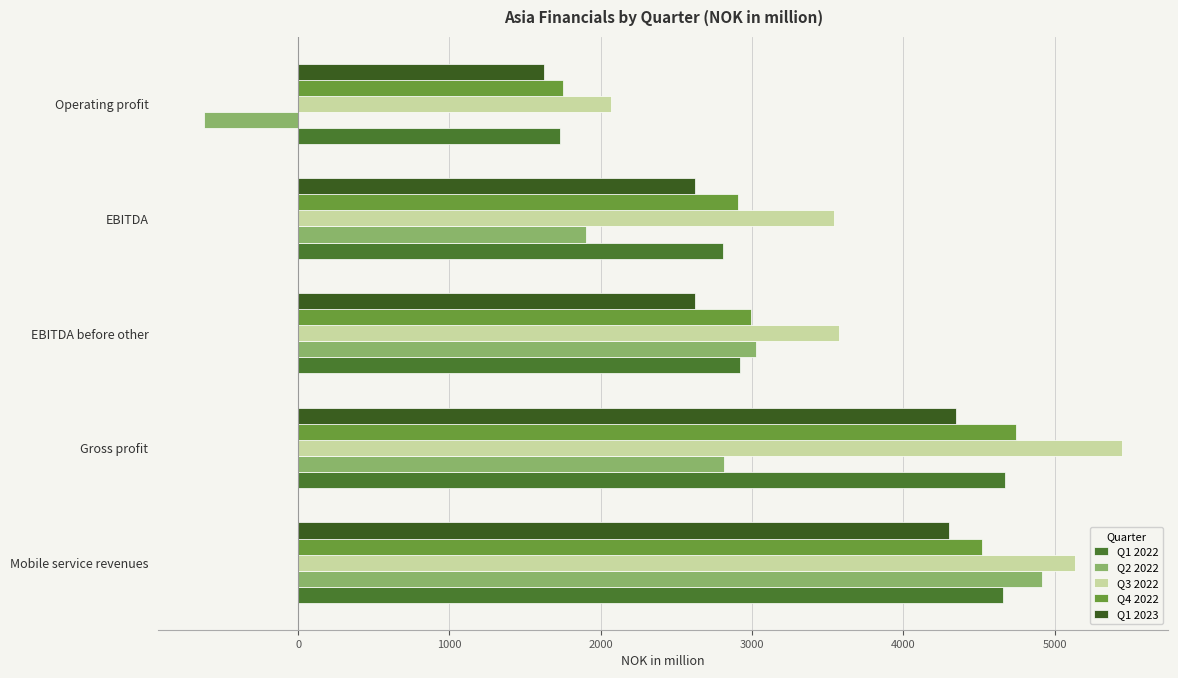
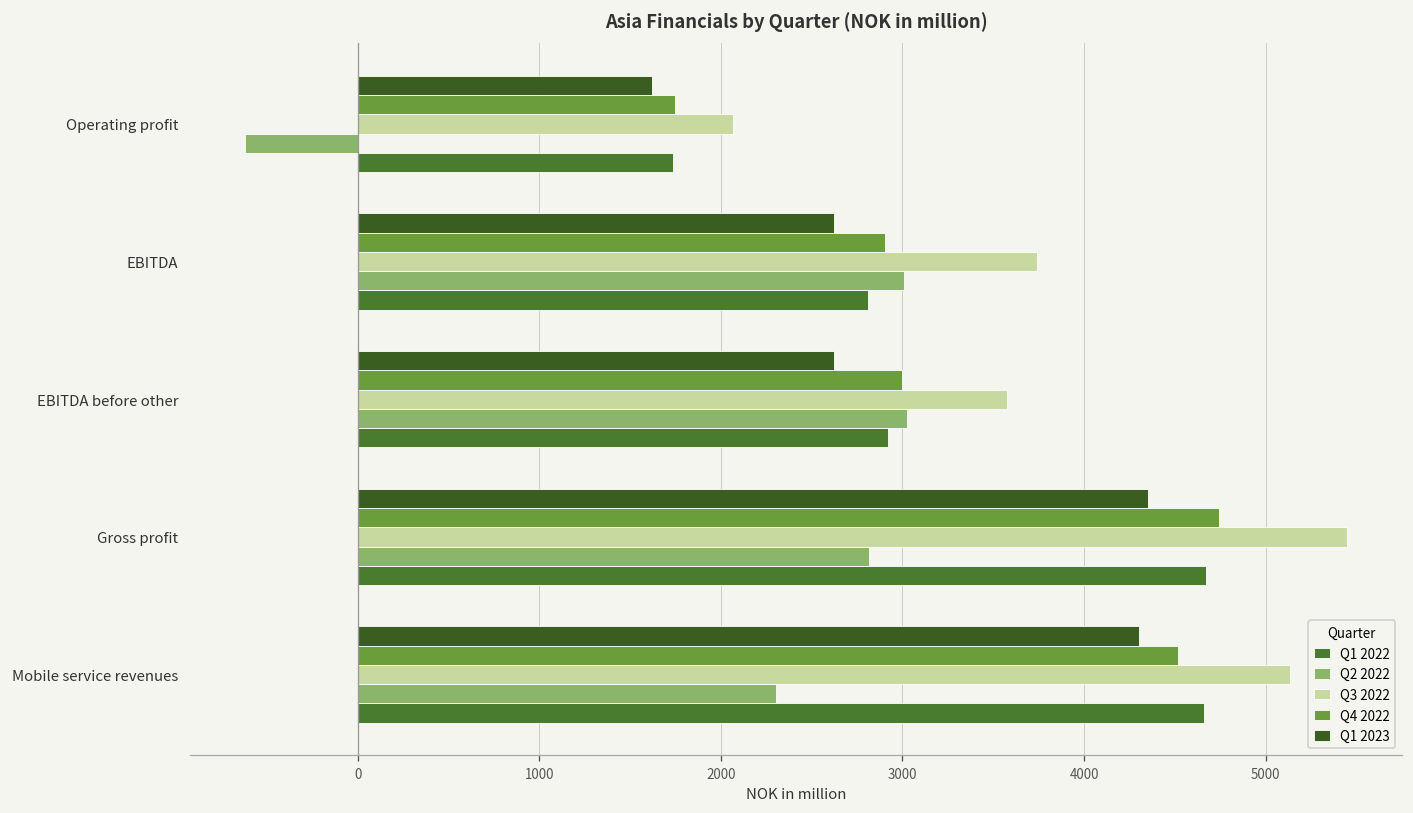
  {
    "Q2 2022": {
      "Operating profit": -620,
-     "EBITDA": 1900,
+     "EBITDA": 3010,
      "EBITDA before other": 3030,
      "Gross profit": 2810,
-     "Mobile service revenues": 4920
+     "Mobile service revenues": 2300
    },
    "Q3 2022": {
      "Operating profit": 2070,
-     "EBITDA": 3540,
+     "EBITDA": 3740,
      "EBITDA before other": 3570,
      "Gross profit": 5450,
      "Mobile service revenues": 5130
    }
  }
